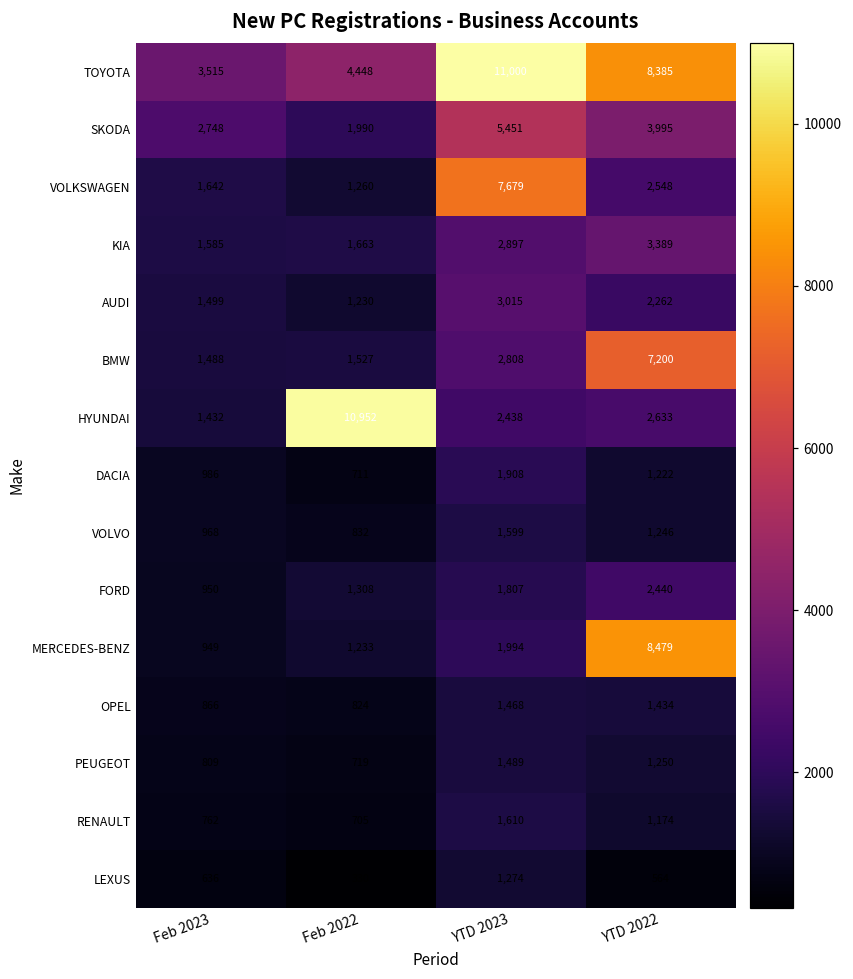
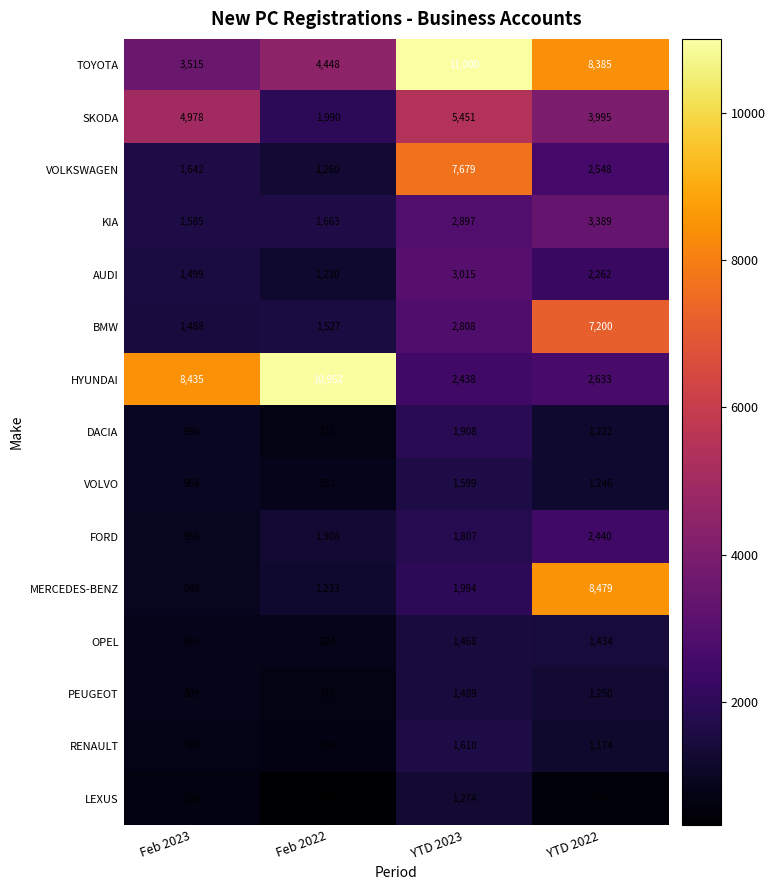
  {
    "TOYOTA": {
      "Feb 2023": "3,515",
      "Feb 2022": "4,448",
      "YTD 2023": "11,000",
      "YTD 2022": "8,385"
    },
    "SKODA": {
-     "Feb 2023": "2,748",
+     "Feb 2023": "4,978",
      "Feb 2022": "1,990",
      "YTD 2023": "5,451",
      "YTD 2022": "3,995"
    },
    "VOLKSWAGEN": {
      "Feb 2023": "1,642",
      "Feb 2022": "1,260",
      "YTD 2023": "7,679",
      "YTD 2022": "2,548"
    },
    "KIA": {
      "Feb 2023": "1,585",
      "Feb 2022": "1,663",
      "YTD 2023": "2,897",
      "YTD 2022": "3,389"
    },
    "AUDI": {
      "Feb 2023": "1,499",
      "YTD 2023": "3,015",
      "YTD 2022": "2,262"
    },
    "BMW": {
      "Feb 2023": "1,488",
      "Feb 2022": "1,527",
      "YTD 2023": "2,808",
      "YTD 2022": "7,200"
    },
    "HYUNDAI": {
-     "Feb 2023": "1,432",
+     "Feb 2023": "8,435",
      "Feb 2022": "10,952",
      "YTD 2023": "2,438",
      "YTD 2022": "2,633"
    },
    "DACIA": {
      "YTD 2023": "1,908"
    },
    "VOLVO": {
      "YTD 2023": "1,599"
    },
    "FORD": {
      "Feb 2022": "1,308",
      "YTD 2023": "1,807",
      "YTD 2022": "2,440"
    },
    "MERCEDES-BENZ": {
      "YTD 2023": "1,994",
      "YTD 2022": "8,479"
    },
    "OPEL": {
      "YTD 2023": "1,468",
      "YTD 2022": "1,434"
    },
    "PEUGEOT": {
      "YTD 2023": "1,489",
      "YTD 2022": "1,250"
    },
    "RENAULT": {
      "YTD 2023": "1,610"
    },
    "LEXUS": {
      "YTD 2023": "1,274"
    }
  }
